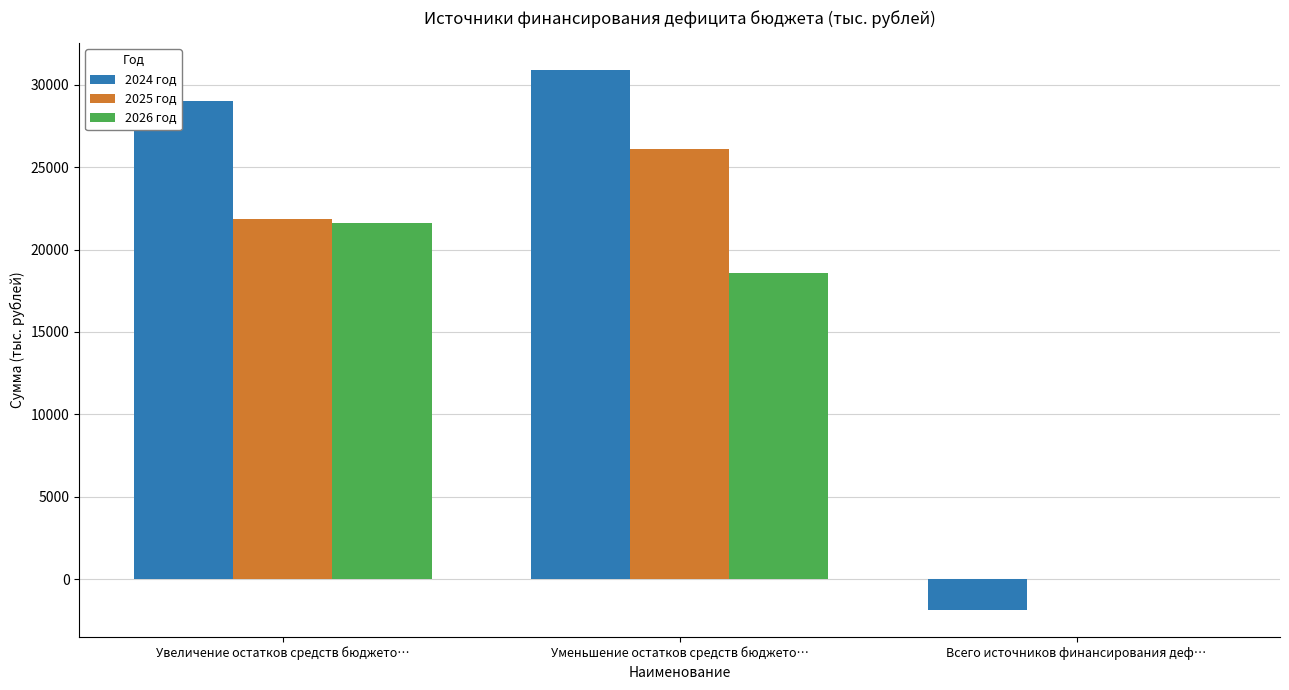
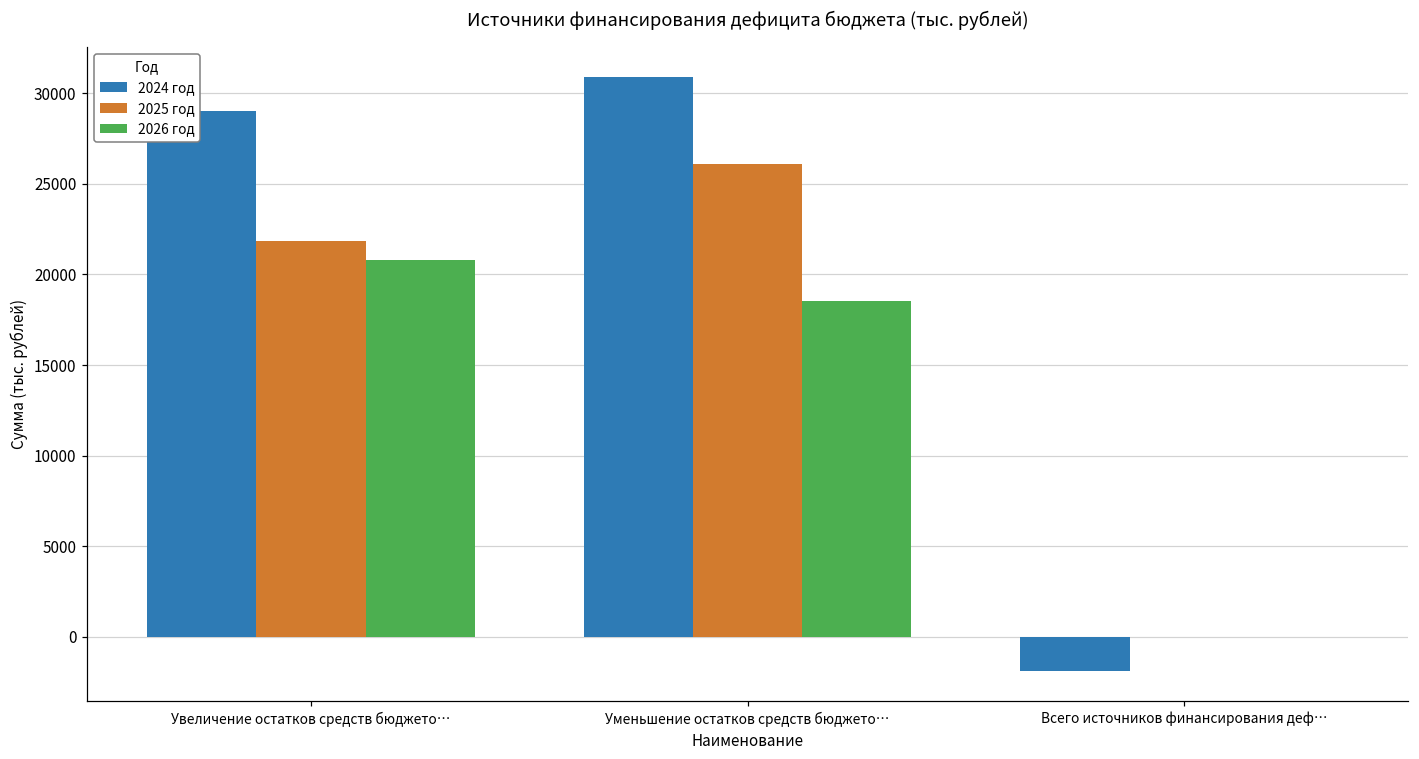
  {
    "2024 год": {
      "Увеличение остатков средств бюджето…": 29000,
      "Уменьшение остатков средств бюджето…": 30900,
      "Всего источников финансирования деф…": -1900
    },
    "2025 год": {
      "Увеличение остатков средств бюджето…": 21800,
      "Уменьшение остатков средств бюджето…": 26100,
      "Всего источников финансирования деф…": 0
    },
    "2026 год": {
-     "Увеличение остатков средств бюджето…": 21600,
+     "Увеличение остатков средств бюджето…": 20800,
      "Уменьшение остатков средств бюджето…": 18600,
      "Всего источников финансирования деф…": 0
    }
  }
